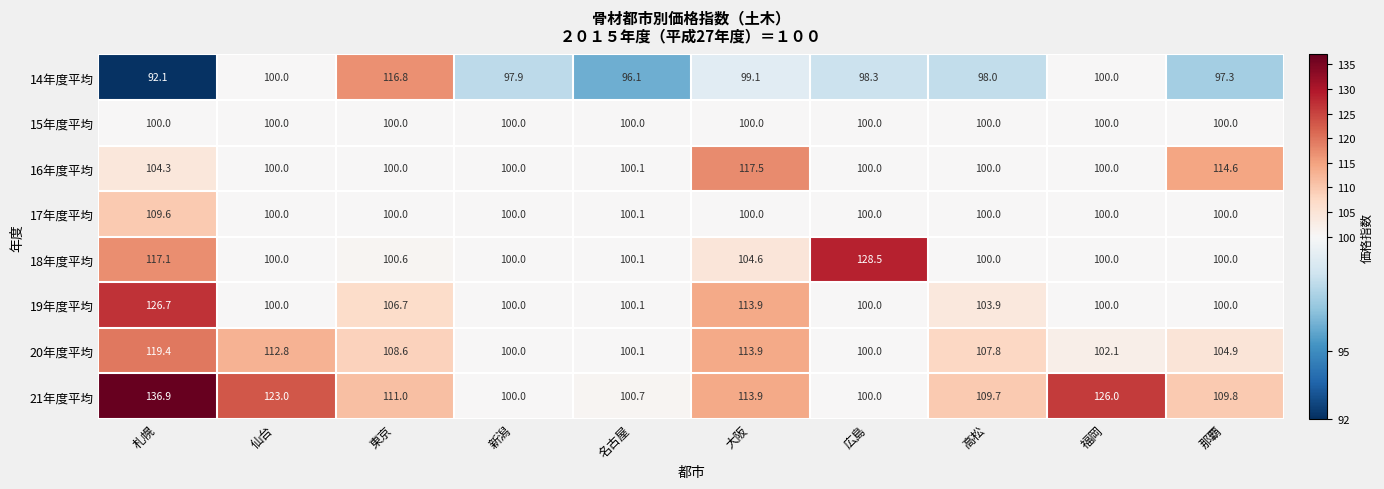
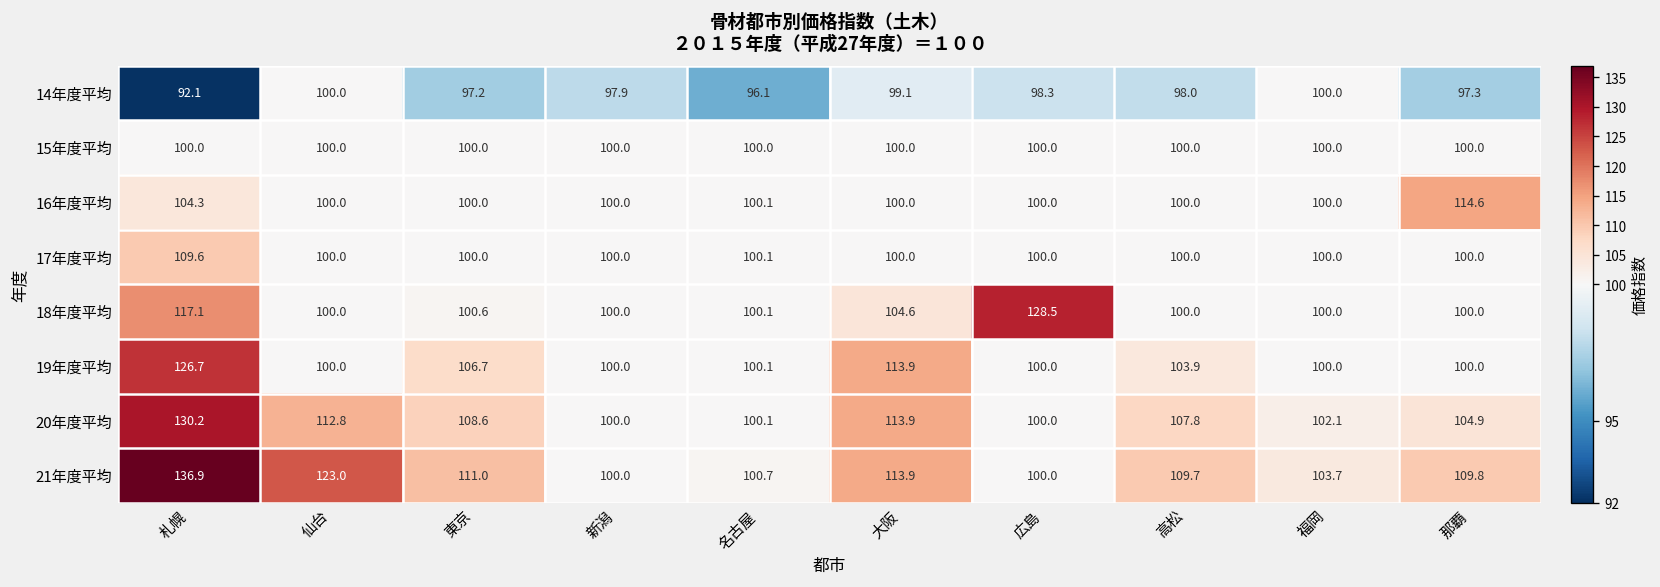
  {
    "14年度平均": {
      "札幌": 92.1,
      "仙台": 100.0,
-     "東京": 116.8,
+     "東京": 97.2,
      "新潟": 97.9,
      "名古屋": 96.1,
      "大阪": 99.1,
      "広島": 98.3,
      "高松": 98.0,
      "福岡": 100.0,
      "那覇": 97.3
    },
    "15年度平均": {
      "札幌": 100.0,
      "仙台": 100.0,
      "東京": 100.0,
      "新潟": 100.0,
      "名古屋": 100.0,
      "大阪": 100.0,
      "広島": 100.0,
      "高松": 100.0,
      "福岡": 100.0,
      "那覇": 100.0
    },
    "16年度平均": {
      "札幌": 104.3,
      "仙台": 100.0,
      "東京": 100.0,
      "新潟": 100.0,
      "名古屋": 100.1,
-     "大阪": 117.5,
+     "大阪": 100.0,
      "広島": 100.0,
      "高松": 100.0,
      "福岡": 100.0,
      "那覇": 114.6
    },
    "17年度平均": {
      "札幌": 109.6,
      "仙台": 100.0,
      "東京": 100.0,
      "新潟": 100.0,
      "名古屋": 100.1,
      "大阪": 100.0,
      "広島": 100.0,
      "高松": 100.0,
      "福岡": 100.0,
      "那覇": 100.0
    },
    "18年度平均": {
      "札幌": 117.1,
      "仙台": 100.0,
      "東京": 100.6,
      "新潟": 100.0,
      "名古屋": 100.1,
      "大阪": 104.6,
      "広島": 128.5,
      "高松": 100.0,
      "福岡": 100.0,
      "那覇": 100.0
    },
    "19年度平均": {
      "札幌": 126.7,
      "仙台": 100.0,
      "東京": 106.7,
      "新潟": 100.0,
      "名古屋": 100.1,
      "大阪": 113.9,
      "広島": 100.0,
      "高松": 103.9,
      "福岡": 100.0,
      "那覇": 100.0
    },
    "20年度平均": {
-     "札幌": 119.4,
+     "札幌": 130.2,
      "仙台": 112.8,
      "東京": 108.6,
      "新潟": 100.0,
      "名古屋": 100.1,
      "大阪": 113.9,
      "広島": 100.0,
      "高松": 107.8,
      "福岡": 102.1,
      "那覇": 104.9
    },
    "21年度平均": {
      "札幌": 136.9,
      "仙台": 123.0,
      "東京": 111.0,
      "新潟": 100.0,
      "名古屋": 100.7,
      "大阪": 113.9,
      "広島": 100.0,
      "高松": 109.7,
-     "福岡": 126.0,
+     "福岡": 103.7,
      "那覇": 109.8
    }
  }
